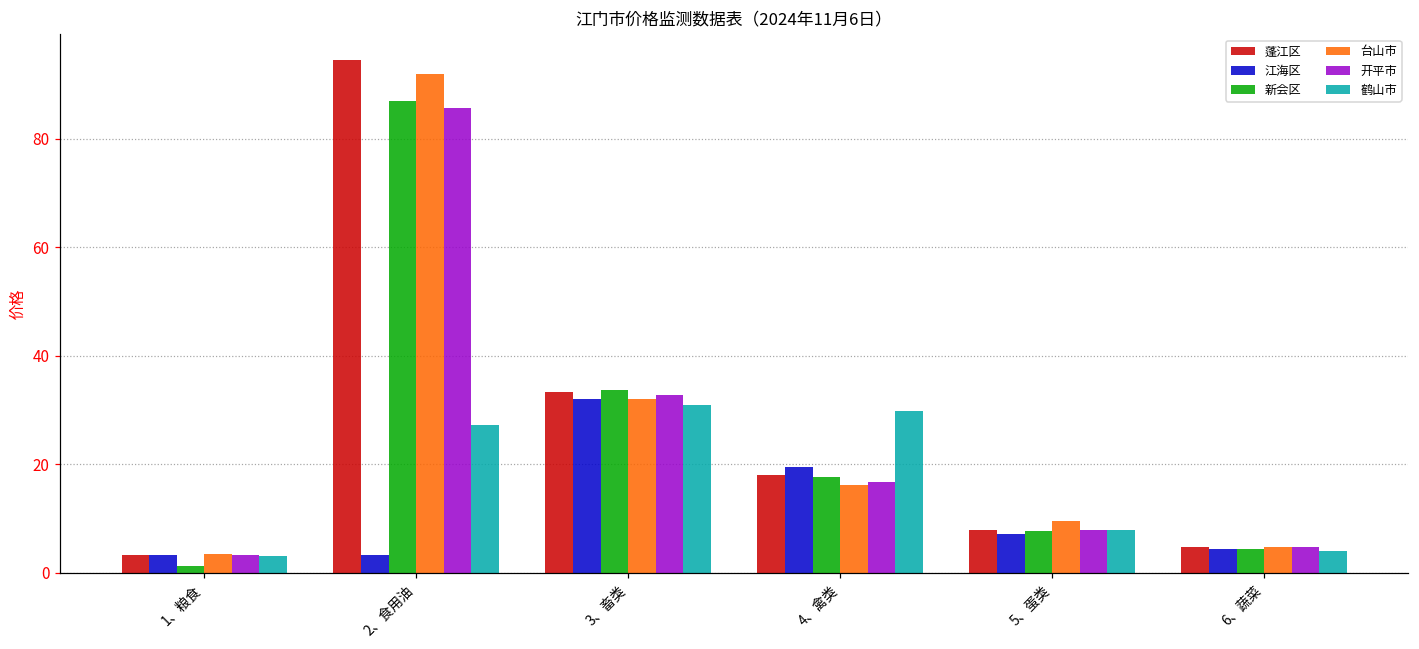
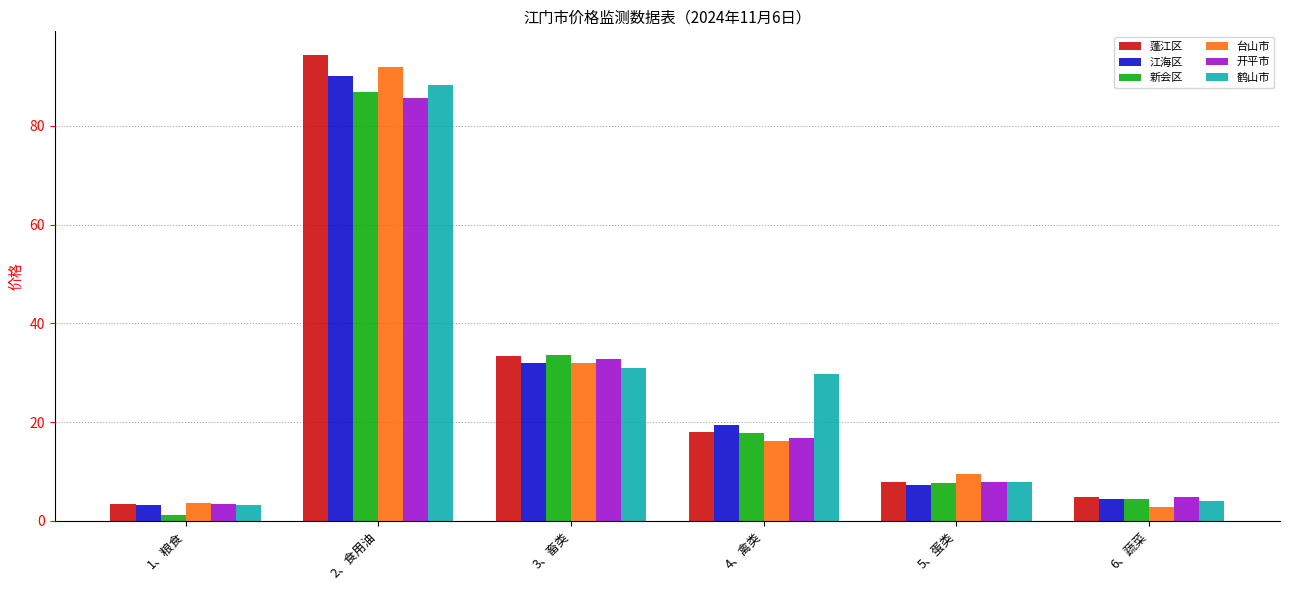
  {
    "蓬江区": {
      "1、粮食": 3,
      "2、食用油": 94,
      "3、畜类": 33,
      "4、禽类": 18,
      "5、蛋类": 8,
      "6、蔬菜": 5
    },
    "江海区": {
      "1、粮食": 3,
-     "2、食用油": 3,
+     "2、食用油": 90,
      "3、畜类": 32,
      "4、禽类": 20,
      "5、蛋类": 7,
      "6、蔬菜": 4
    },
    "新会区": {
      "1、粮食": 1,
      "2、食用油": 87,
      "3、畜类": 34,
      "4、禽类": 18,
      "5、蛋类": 8,
      "6、蔬菜": 4
    },
    "台山市": {
      "1、粮食": 4,
      "2、食用油": 92,
      "3、畜类": 32,
      "4、禽类": 16,
      "5、蛋类": 10,
-     "6、蔬菜": 5
+     "6、蔬菜": 3
    },
    "开平市": {
      "1、粮食": 3,
      "2、食用油": 86,
      "3、畜类": 33,
      "4、禽类": 17,
      "5、蛋类": 8,
      "6、蔬菜": 5
    },
    "鹤山市": {
      "1、粮食": 3,
-     "2、食用油": 27,
+     "2、食用油": 88,
      "3、畜类": 31,
      "4、禽类": 30,
      "5、蛋类": 8,
      "6、蔬菜": 4
    }
  }
